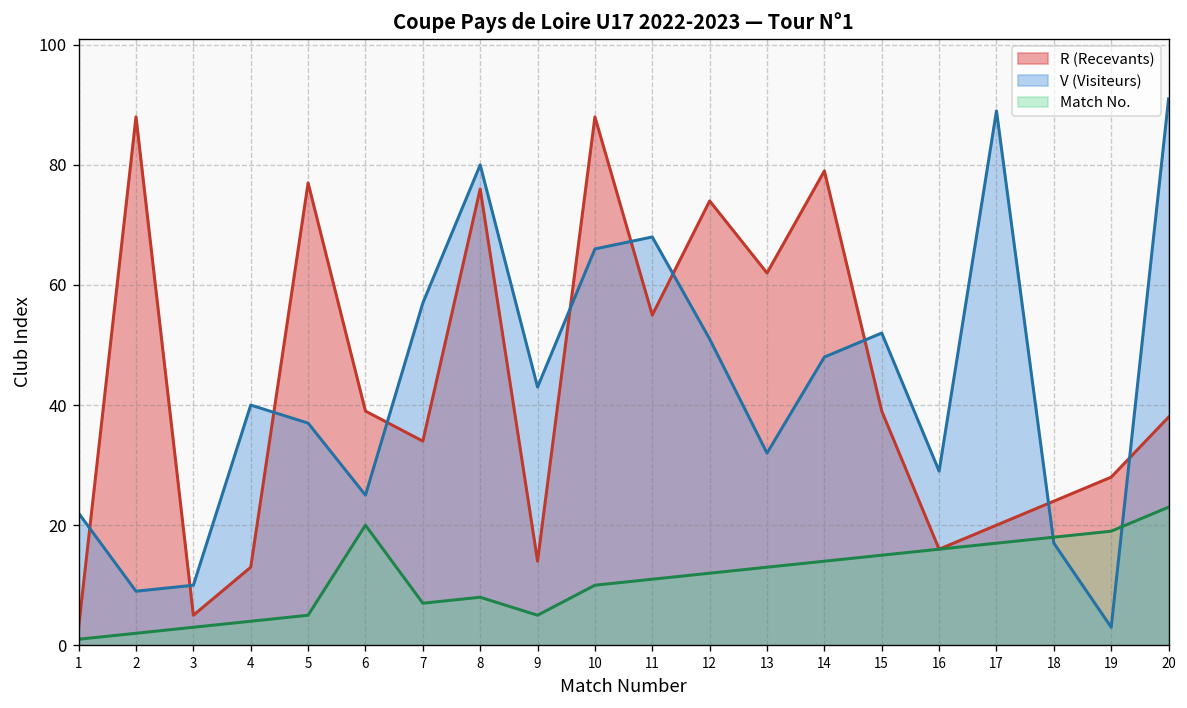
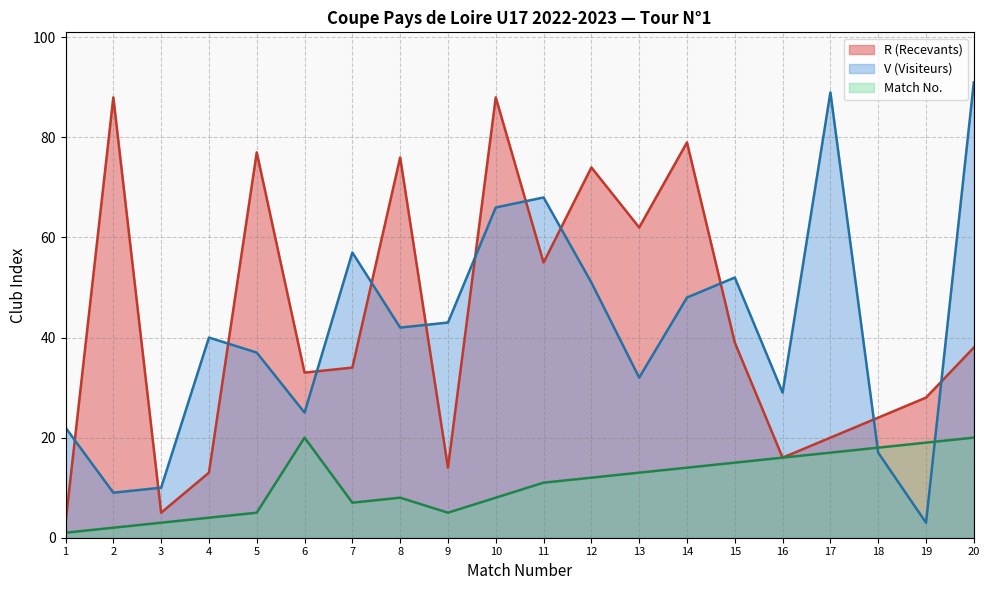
  {
    "R (Recevants)": {
      "1": 3,
      "2": 88,
      "3": 5,
      "4": 13,
      "5": 77,
-     "6": 39,
+     "6": 33,
      "7": 34,
      "8": 76,
      "9": 14,
      "10": 88,
      "11": 55,
      "12": 74,
      "13": 62,
      "14": 79,
      "15": 39,
      "17": 20,
      "18": 24,
      "19": 28,
      "20": 38
    },
    "V (Visiteurs)": {
      "1": 22,
      "2": 9,
      "3": 10,
      "4": 40,
      "5": 37,
      "6": 25,
      "7": 57,
-     "8": 80,
+     "8": 42,
      "9": 43,
      "10": 66,
      "11": 68,
      "12": 51,
      "13": 32,
      "14": 48,
      "15": 52,
      "16": 29,
      "17": 89,
      "18": 17,
      "19": 3,
      "20": 91
    },
    "Match No.": {
      "1": 1,
      "2": 2,
      "3": 3,
      "4": 4,
      "5": 5,
      "6": 20,
      "7": 7,
      "8": 8,
      "9": 5,
-     "10": 10,
+     "10": 8,
      "11": 11,
      "12": 12,
      "13": 13,
      "14": 14,
      "15": 15,
      "17": 17,
      "18": 18,
      "19": 19,
-     "20": 23
+     "20": 20
    }
  }
